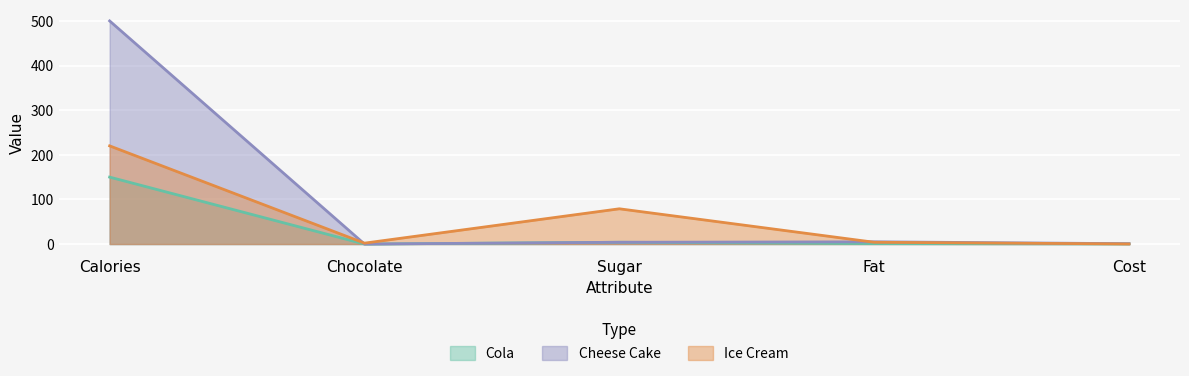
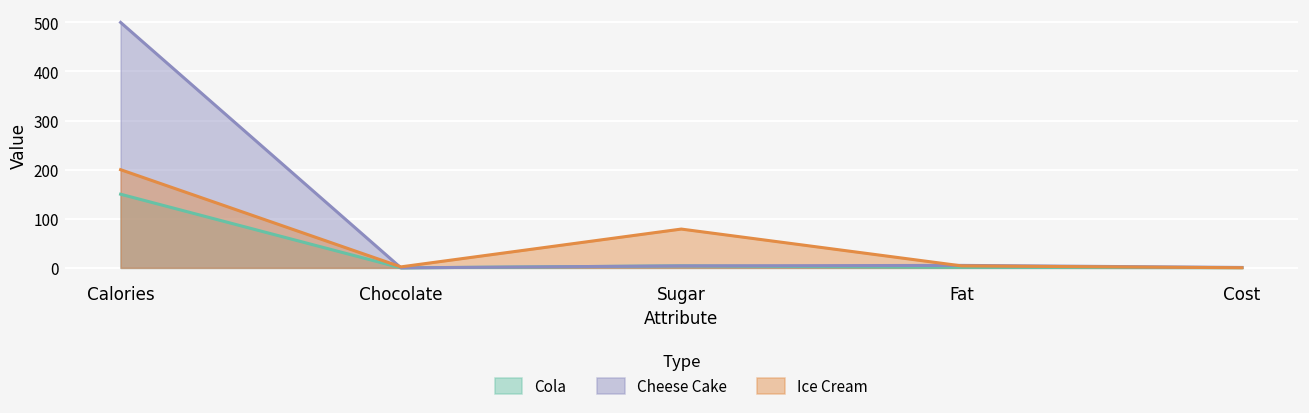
  {
    "Ice Cream": {
-     "Calories": 220,
+     "Calories": 200,
      "Sugar": 80
    }
  }
